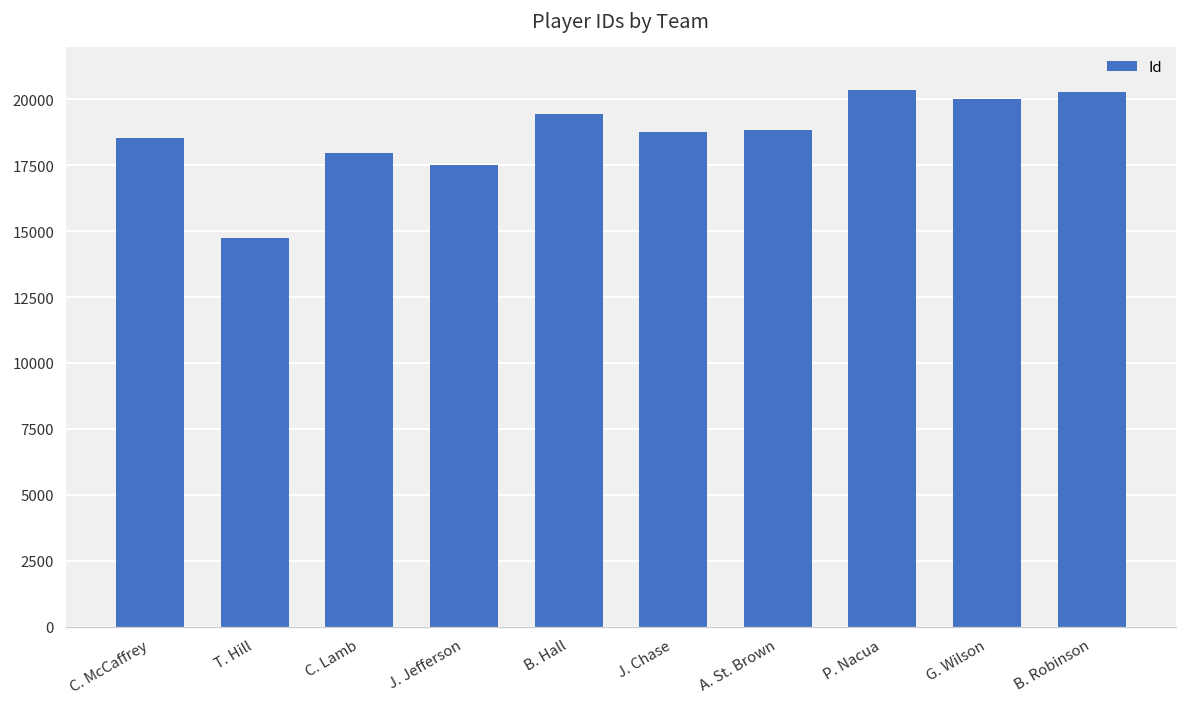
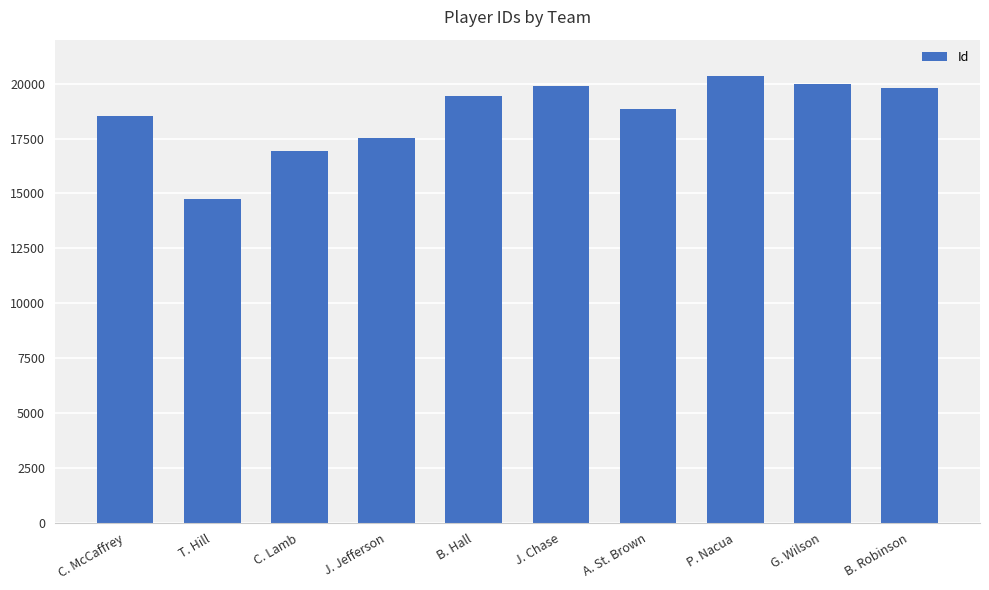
  {
    "C. McCaffrey": 18500,
    "T. Hill": 14700,
-   "C. Lamb": 18000,
+   "C. Lamb": 16900,
    "J. Jefferson": 17500,
    "B. Hall": 19400,
-   "J. Chase": 18800,
+   "J. Chase": 19900,
    "A. St. Brown": 18800,
    "P. Nacua": 20300,
    "G. Wilson": 20000,
-   "B. Robinson": 20300
+   "B. Robinson": 19800
  }
